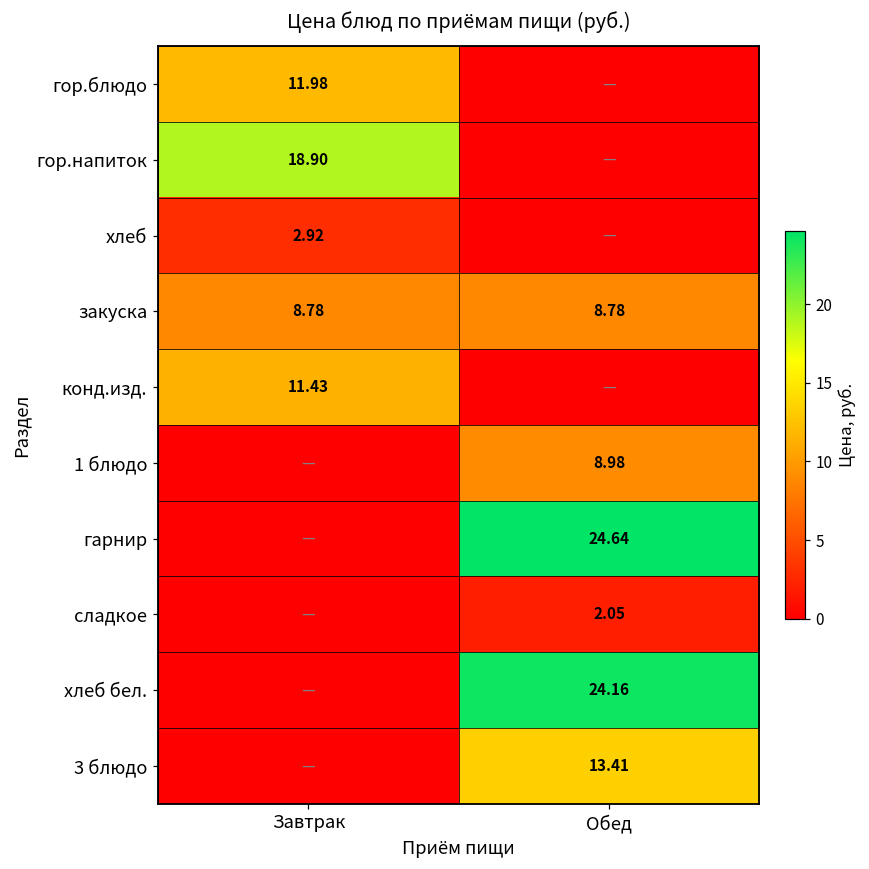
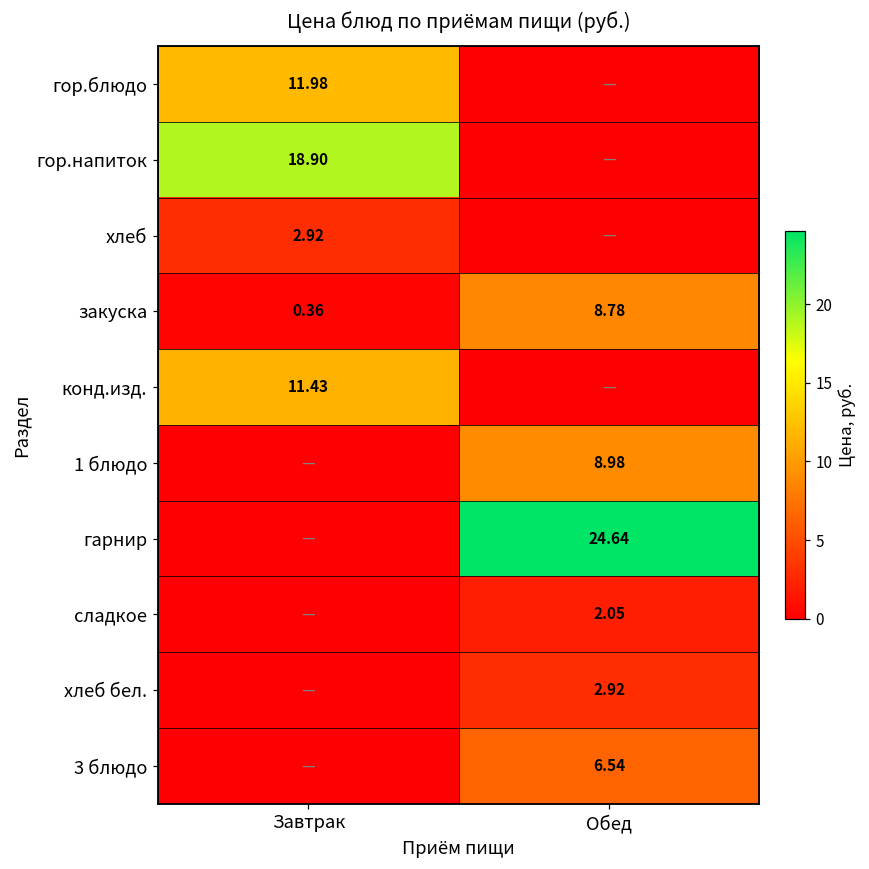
  {
    "гор.блюдо": {
      "Завтрак": 11.98
    },
    "гор.напиток": {
      "Завтрак": 18.90
    },
    "хлеб": {
      "Завтрак": 2.92
    },
    "закуска": {
-     "Завтрак": 8.78,
+     "Завтрак": 0.36,
      "Обед": 8.78
    },
    "конд.изд.": {
      "Завтрак": 11.43
    },
    "1 блюдо": {
      "Обед": 8.98
    },
    "гарнир": {
      "Обед": 24.64
    },
    "сладкое": {
      "Обед": 2.05
    },
    "хлеб бел.": {
-     "Обед": 24.16
+     "Обед": 2.92
    },
    "3 блюдо": {
-     "Обед": 13.41
+     "Обед": 6.54
    }
  }
